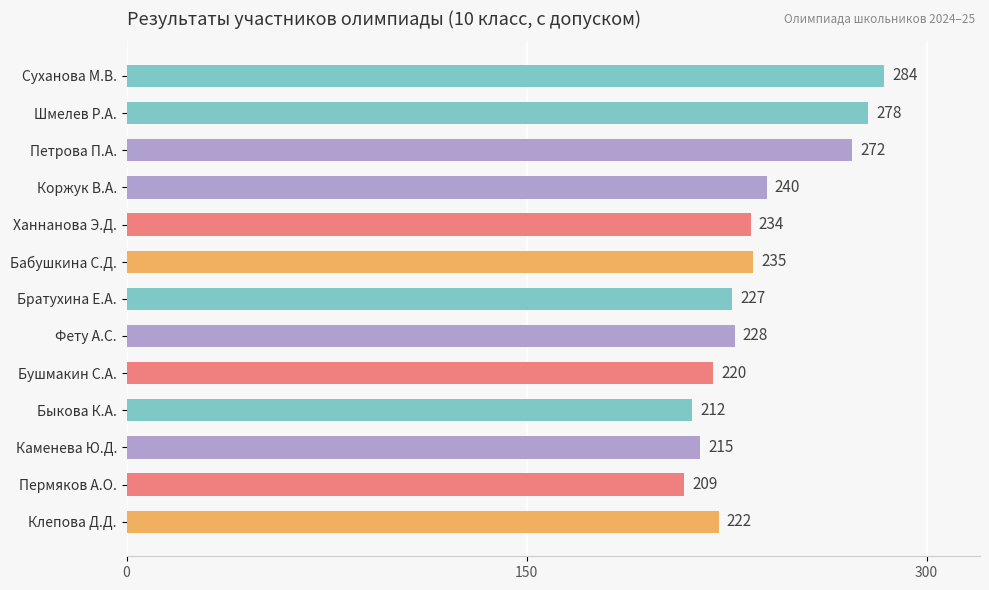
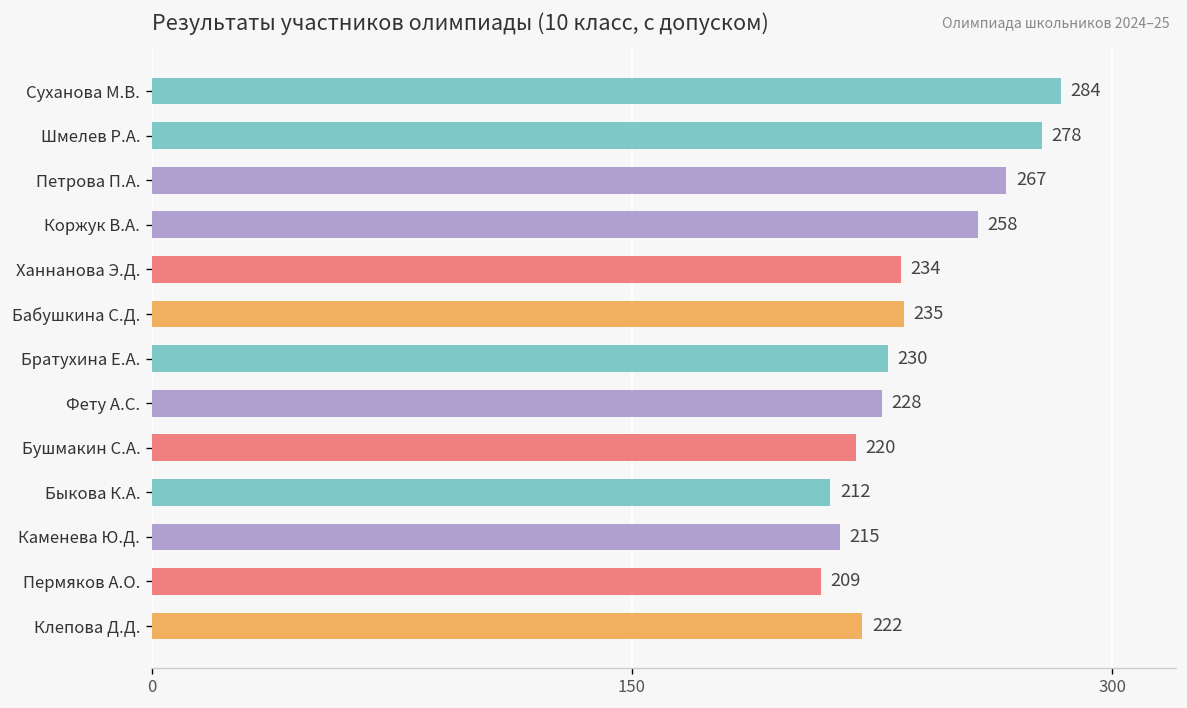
  {
    "Суханова М.В.": 284,
    "Шмелев Р.А.": 278,
-   "Петрова П.А.": 272,
-   "Коржук В.А.": 240,
+   "Петрова П.А.": 267,
+   "Коржук В.А.": 258,
    "Ханнанова Э.Д.": 234,
    "Бабушкина С.Д.": 235,
-   "Братухина Е.А.": 227,
+   "Братухина Е.А.": 230,
    "Фету А.С.": 228,
    "Бушмакин С.А.": 220,
    "Быкова К.А.": 212,
    "Каменева Ю.Д.": 215,
    "Пермяков А.О.": 209,
    "Клепова Д.Д.": 222
  }
